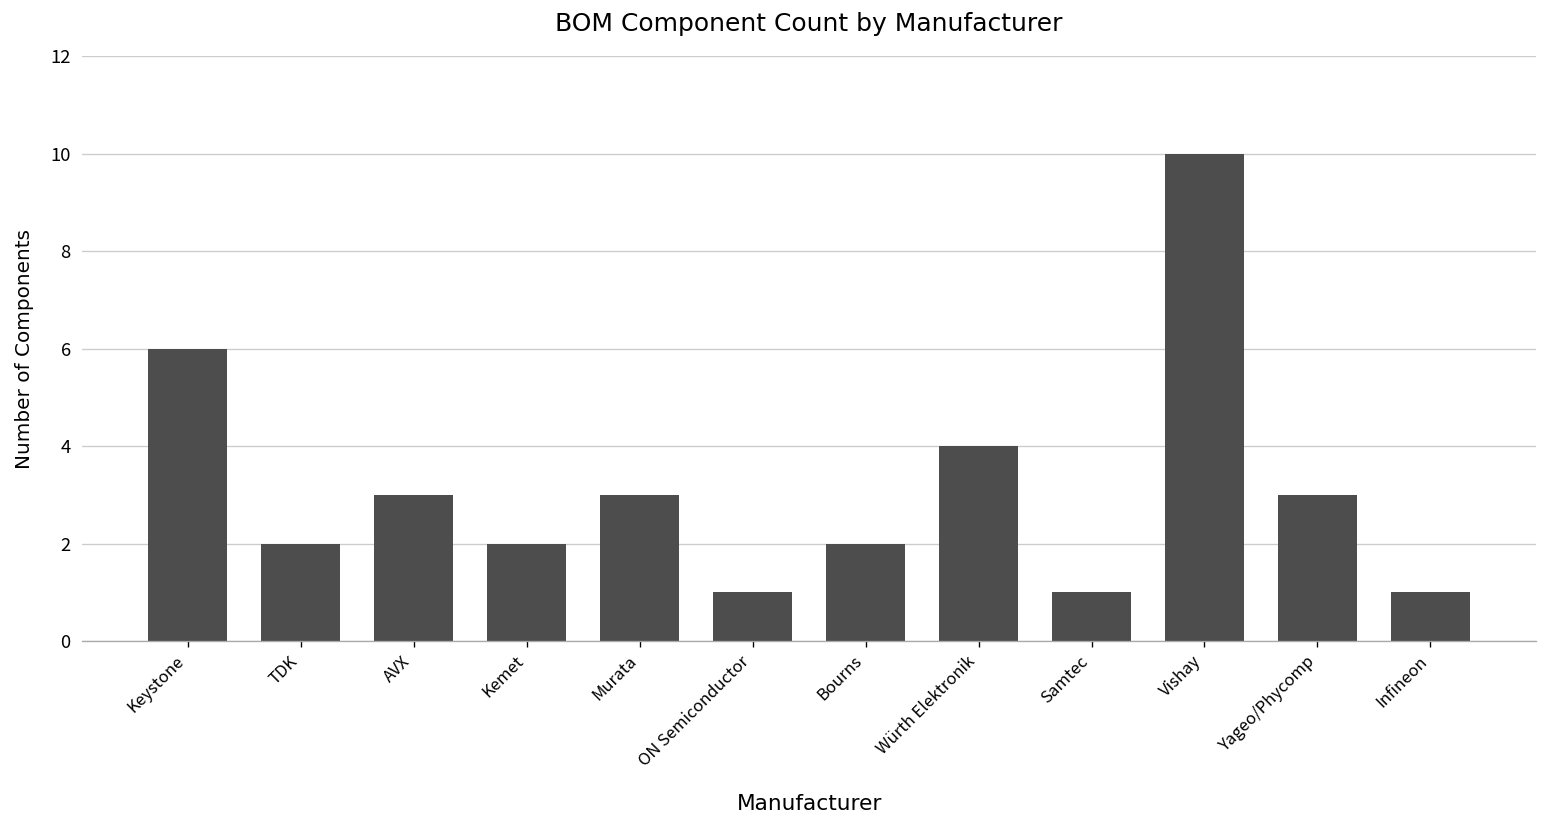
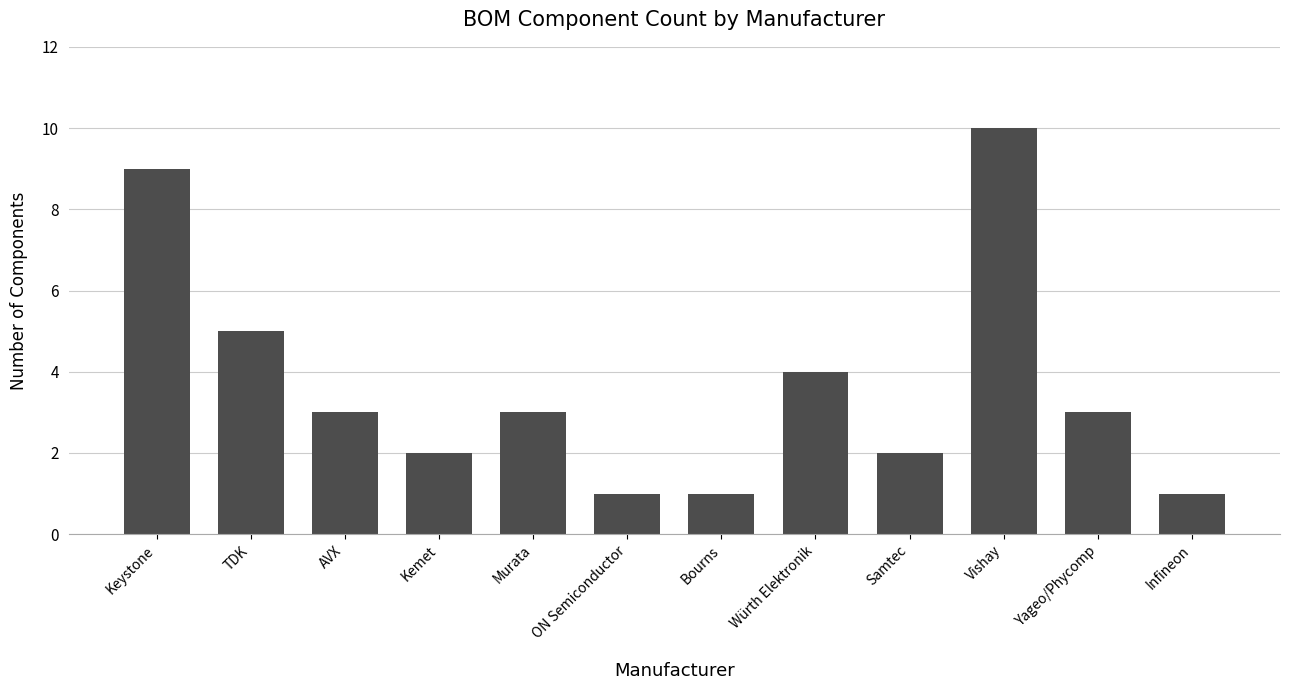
  {
-   "Keystone": 6,
-   "TDK": 2,
+   "Keystone": 9,
+   "TDK": 5,
    "AVX": 3,
    "Kemet": 2,
    "Murata": 3,
    "ON Semiconductor": 1,
-   "Bourns": 2,
+   "Bourns": 1,
    "Würth Elektronik": 4,
-   "Samtec": 1,
+   "Samtec": 2,
    "Vishay": 10,
    "Yageo/Phycomp": 3,
    "Infineon": 1
  }
